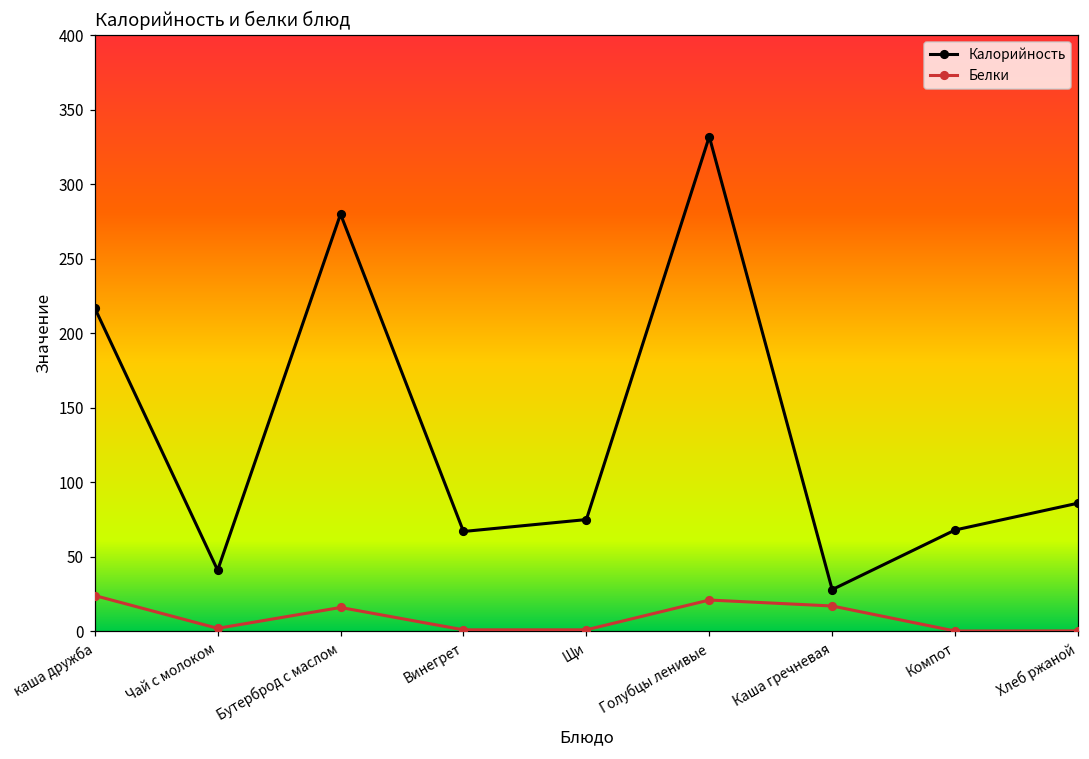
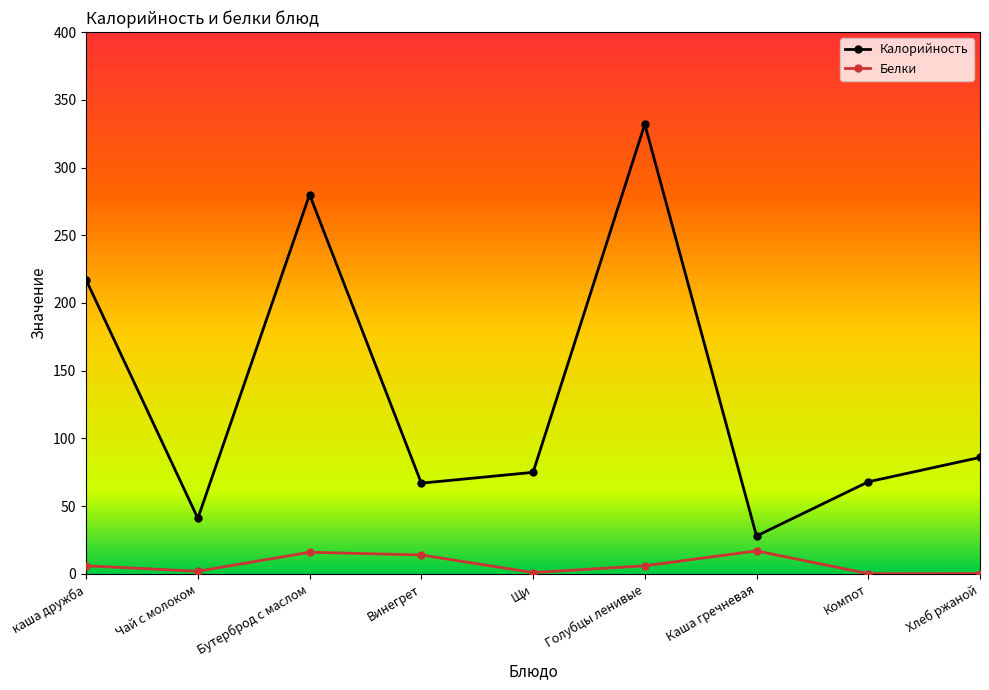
  {
    "Калорийность": {
      "каша дружба": 217,
      "Чай с молоком": 41,
      "Бутерброд с маслом": 280,
      "Винегрет": 67,
      "Щи": 75,
      "Голубцы ленивые": 332,
      "Каша гречневая": 28,
      "Компот": 68,
      "Хлеб ржаной": 86
    },
    "Белки": {
-     "каша дружба": 24,
+     "каша дружба": 6,
      "Чай с молоком": 2,
      "Бутерброд с маслом": 16,
-     "Винегрет": 1,
+     "Винегрет": 14,
      "Щи": 1,
-     "Голубцы ленивые": 21,
+     "Голубцы ленивые": 6,
      "Каша гречневая": 17,
      "Компот": 0,
      "Хлеб ржаной": 0
    }
  }
